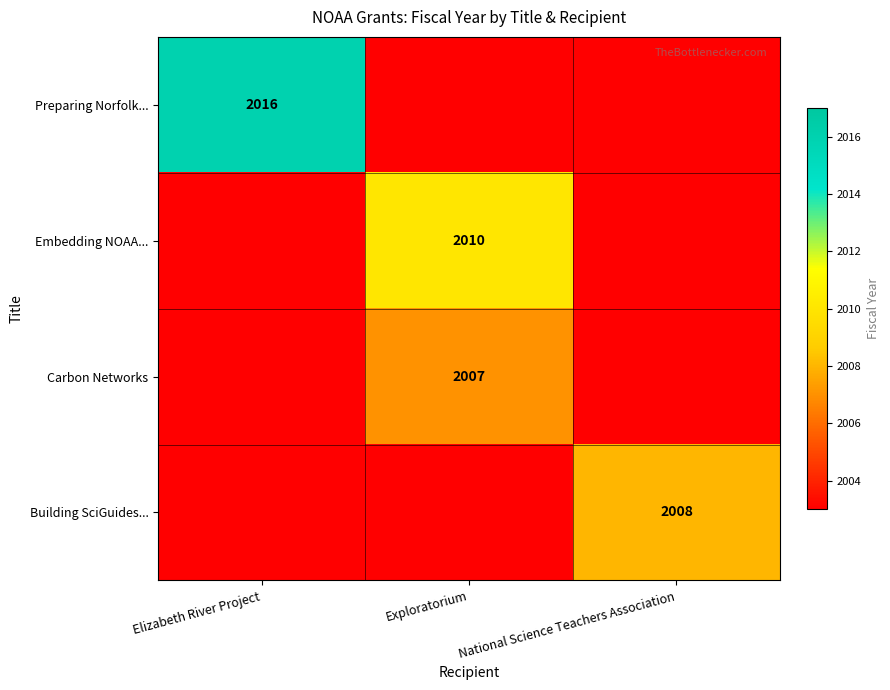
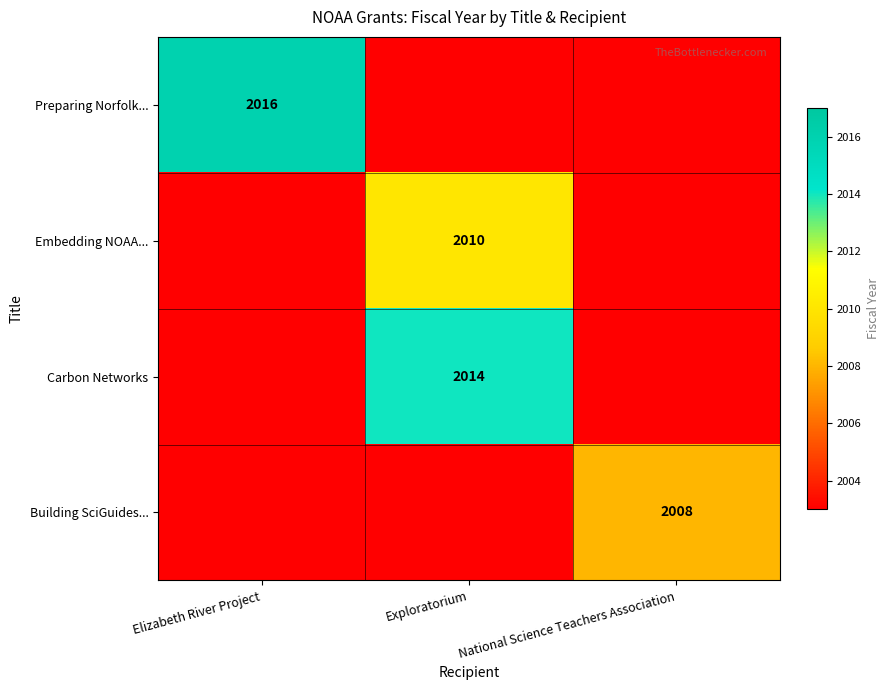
  {
    "Preparing Norfolk...": {
      "Elizabeth River Project": 2016
    },
    "Embedding NOAA...": {
      "Exploratorium": 2010
    },
    "Carbon Networks": {
-     "Exploratorium": 2007
+     "Exploratorium": 2014
    },
    "Building SciGuides...": {
      "National Science Teachers Association": 2008
    }
  }
